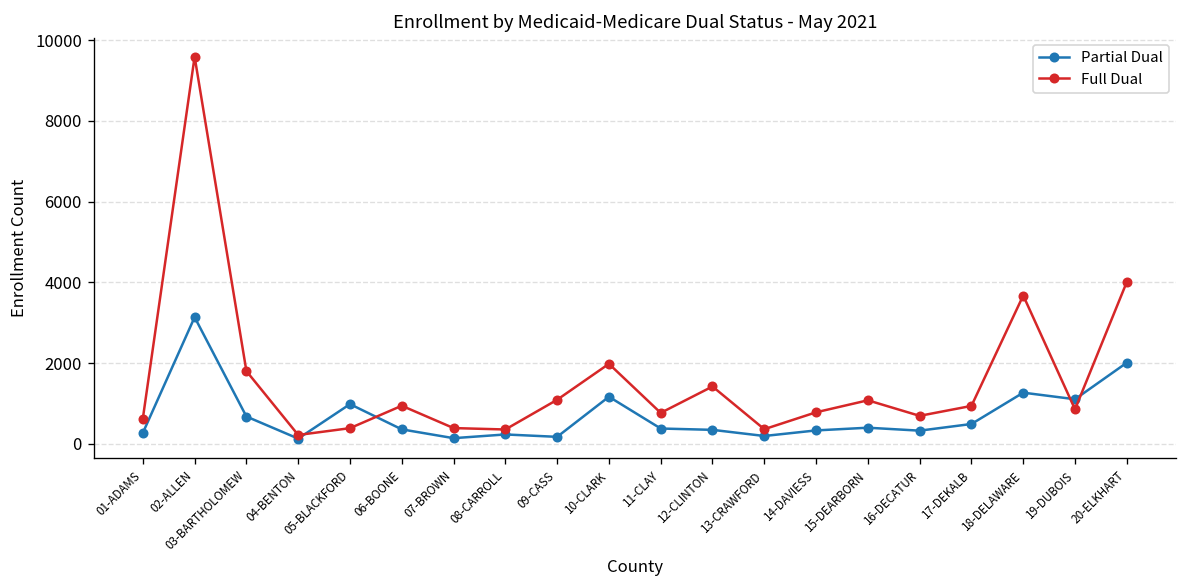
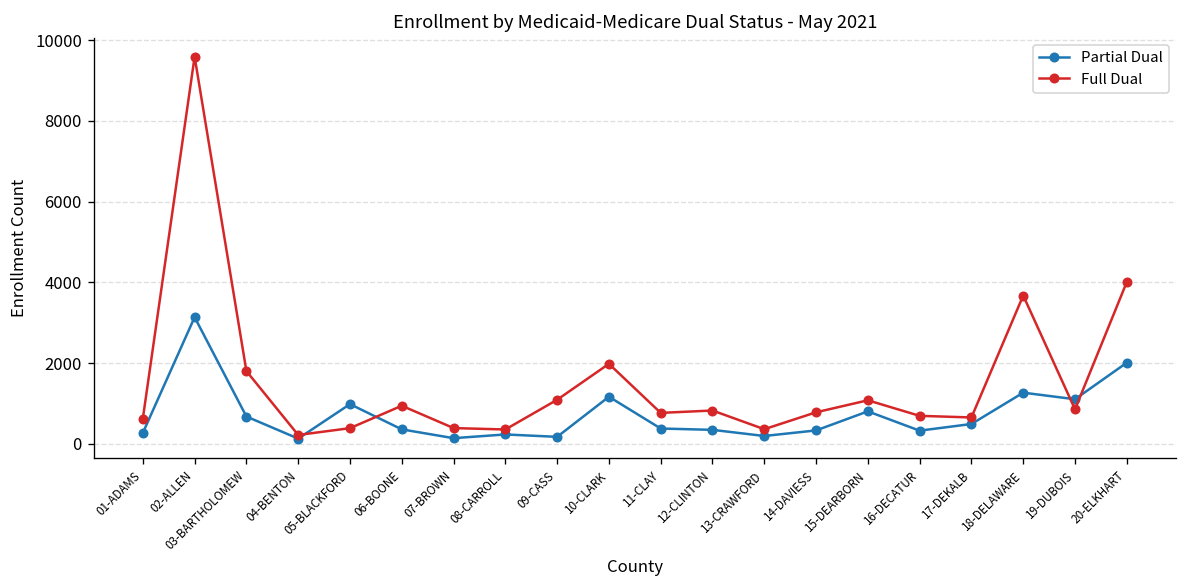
  {
    "Partial Dual": {
      "01-ADAMS": 300,
      "02-ALLEN": 3100,
      "03-BARTHOLOMEW": 700,
      "04-BENTON": 100,
      "05-BLACKFORD": 1000,
      "06-BOONE": 400,
      "07-BROWN": 100,
      "08-CARROLL": 200,
      "09-CASS": 200,
      "10-CLARK": 1200,
      "11-CLAY": 400,
      "12-CLINTON": 300,
      "13-CRAWFORD": 200,
      "14-DAVIESS": 300,
-     "15-DEARBORN": 400,
+     "15-DEARBORN": 800,
      "16-DECATUR": 300,
      "17-DEKALB": 500,
      "18-DELAWARE": 1300,
      "19-DUBOIS": 1100,
      "20-ELKHART": 2000
    },
    "Full Dual": {
      "01-ADAMS": 600,
      "02-ALLEN": 9600,
      "03-BARTHOLOMEW": 1800,
      "04-BENTON": 200,
      "05-BLACKFORD": 400,
      "06-BOONE": 900,
      "07-BROWN": 400,
      "08-CARROLL": 400,
      "09-CASS": 1100,
      "10-CLARK": 2000,
      "11-CLAY": 800,
-     "12-CLINTON": 1400,
+     "12-CLINTON": 800,
      "13-CRAWFORD": 400,
      "14-DAVIESS": 800,
      "15-DEARBORN": 1100,
      "16-DECATUR": 700,
-     "17-DEKALB": 900,
+     "17-DEKALB": 700,
      "18-DELAWARE": 3700,
      "19-DUBOIS": 900,
      "20-ELKHART": 4000
    }
  }
